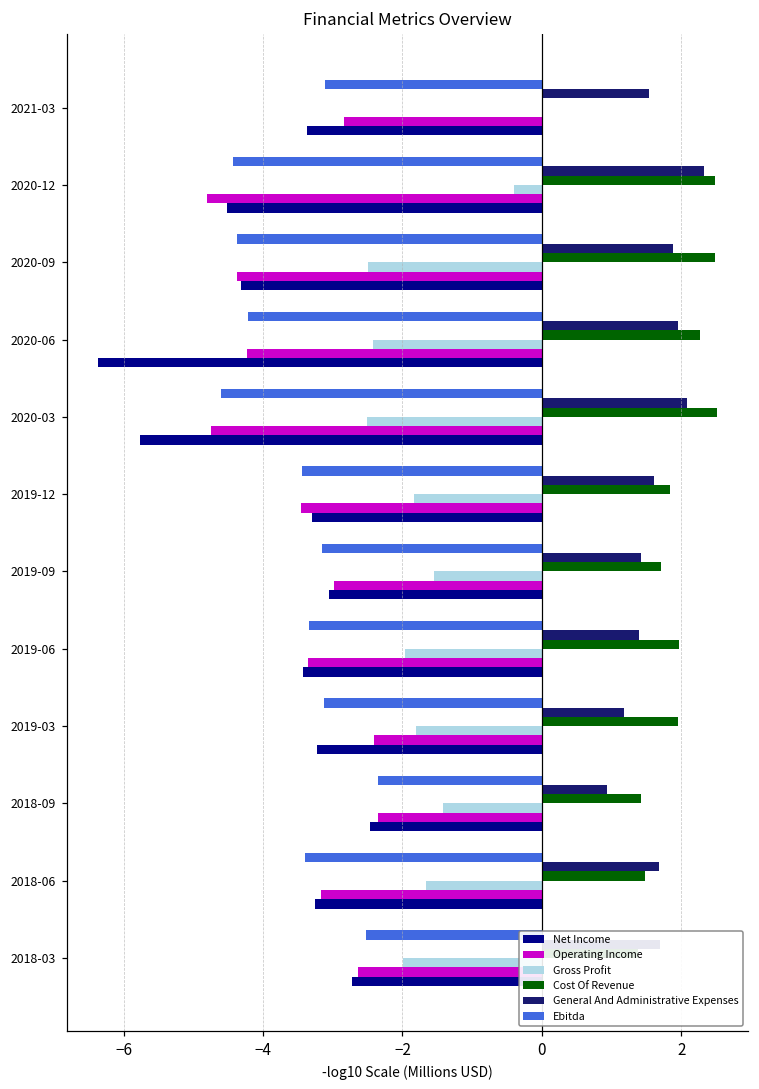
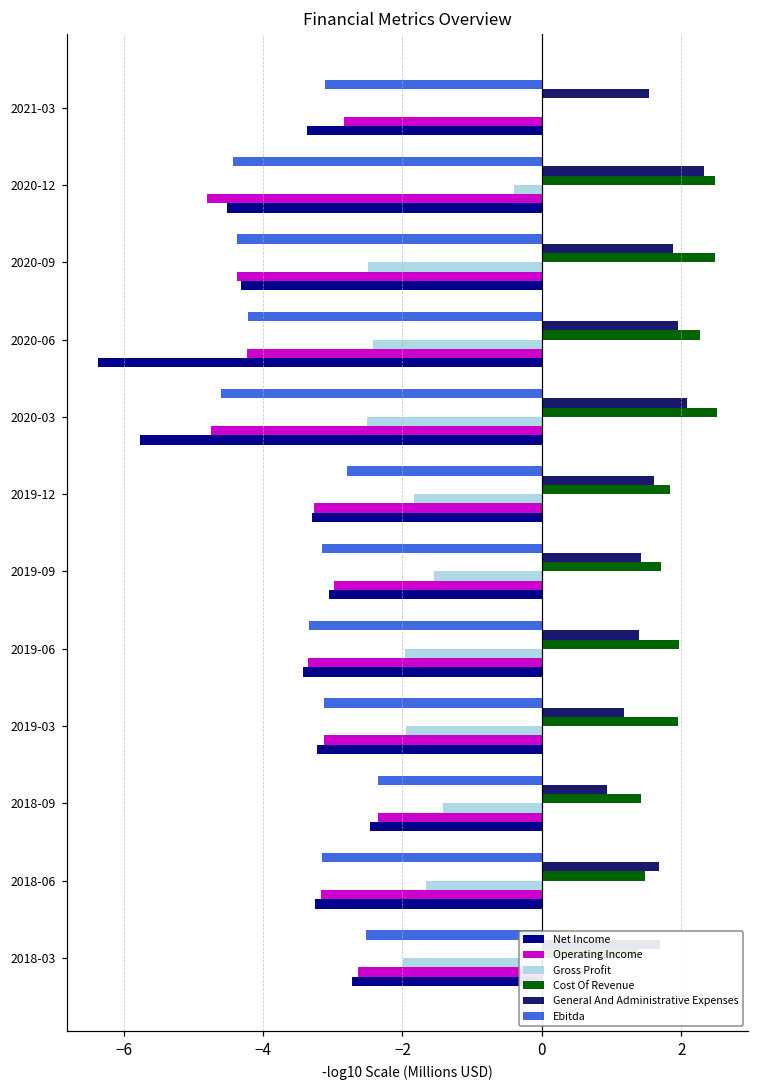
  {
    "Operating Income": {
      "2021-03": -2.8,
      "2020-12": -4.8,
      "2020-09": -4.4,
      "2020-06": -4.2,
      "2020-03": -4.7,
-     "2019-12": -3.4,
+     "2019-12": -3.3,
      "2019-09": -3.0,
      "2019-06": -3.4,
-     "2019-03": -2.4,
+     "2019-03": -3.1,
      "2018-09": -2.4,
      "2018-06": -3.2,
      "2018-03": -2.6
    },
    "Gross Profit": {
      "2021-03": 0.0,
      "2020-12": -0.4,
      "2020-09": -2.5,
      "2020-06": -2.4,
      "2020-03": -2.5,
      "2019-12": -1.8,
      "2019-09": -1.5,
      "2019-06": -2.0,
-     "2019-03": -1.8,
+     "2019-03": -1.9,
      "2018-09": -1.4,
      "2018-06": -1.7,
      "2018-03": -2.0
    },
    "Cost Of Revenue": {
      "2021-03": 0.0,
      "2020-12": 2.5,
      "2020-09": 2.5,
      "2020-06": 2.3,
      "2020-03": 2.5,
      "2019-12": 1.8,
      "2019-09": 1.7,
      "2019-06": 2.0,
      "2019-03": 1.9,
      "2018-09": 1.4,
      "2018-06": 1.5
    },
    "Ebitda": {
      "2021-03": -3.1,
      "2020-12": -4.4,
      "2020-09": -4.4,
      "2020-06": -4.2,
      "2020-03": -4.6,
-     "2019-12": -3.4,
+     "2019-12": -2.8,
      "2019-09": -3.2,
      "2019-06": -3.3,
      "2019-03": -3.1,
      "2018-09": -2.3,
-     "2018-06": -3.4,
+     "2018-06": -3.2,
      "2018-03": -2.5
    }
  }
